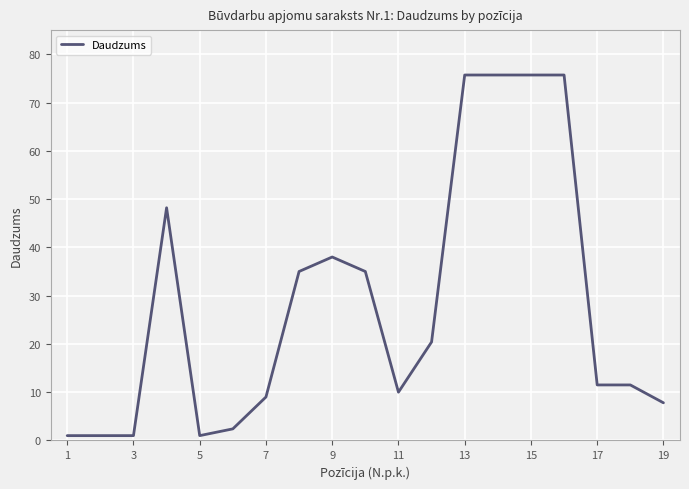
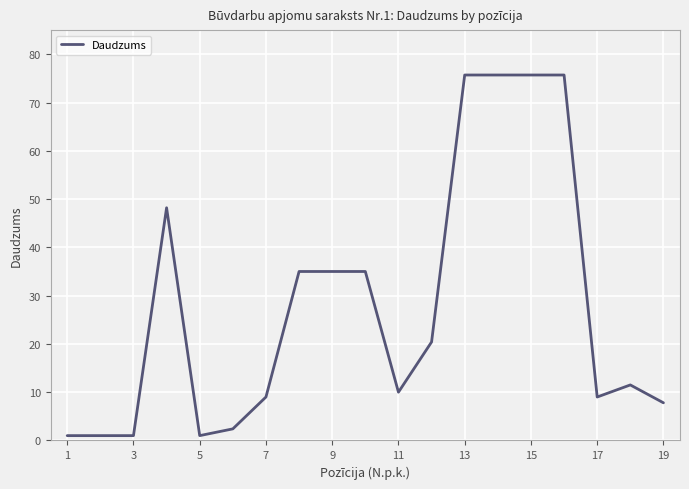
  {
    "1": 1,
    "3": 1,
    "5": 1,
    "7": 9,
-   "9": 38,
+   "9": 35,
    "11": 10,
    "13": 76,
    "15": 76,
-   "17": 12,
+   "17": 9,
    "19": 8
  }
